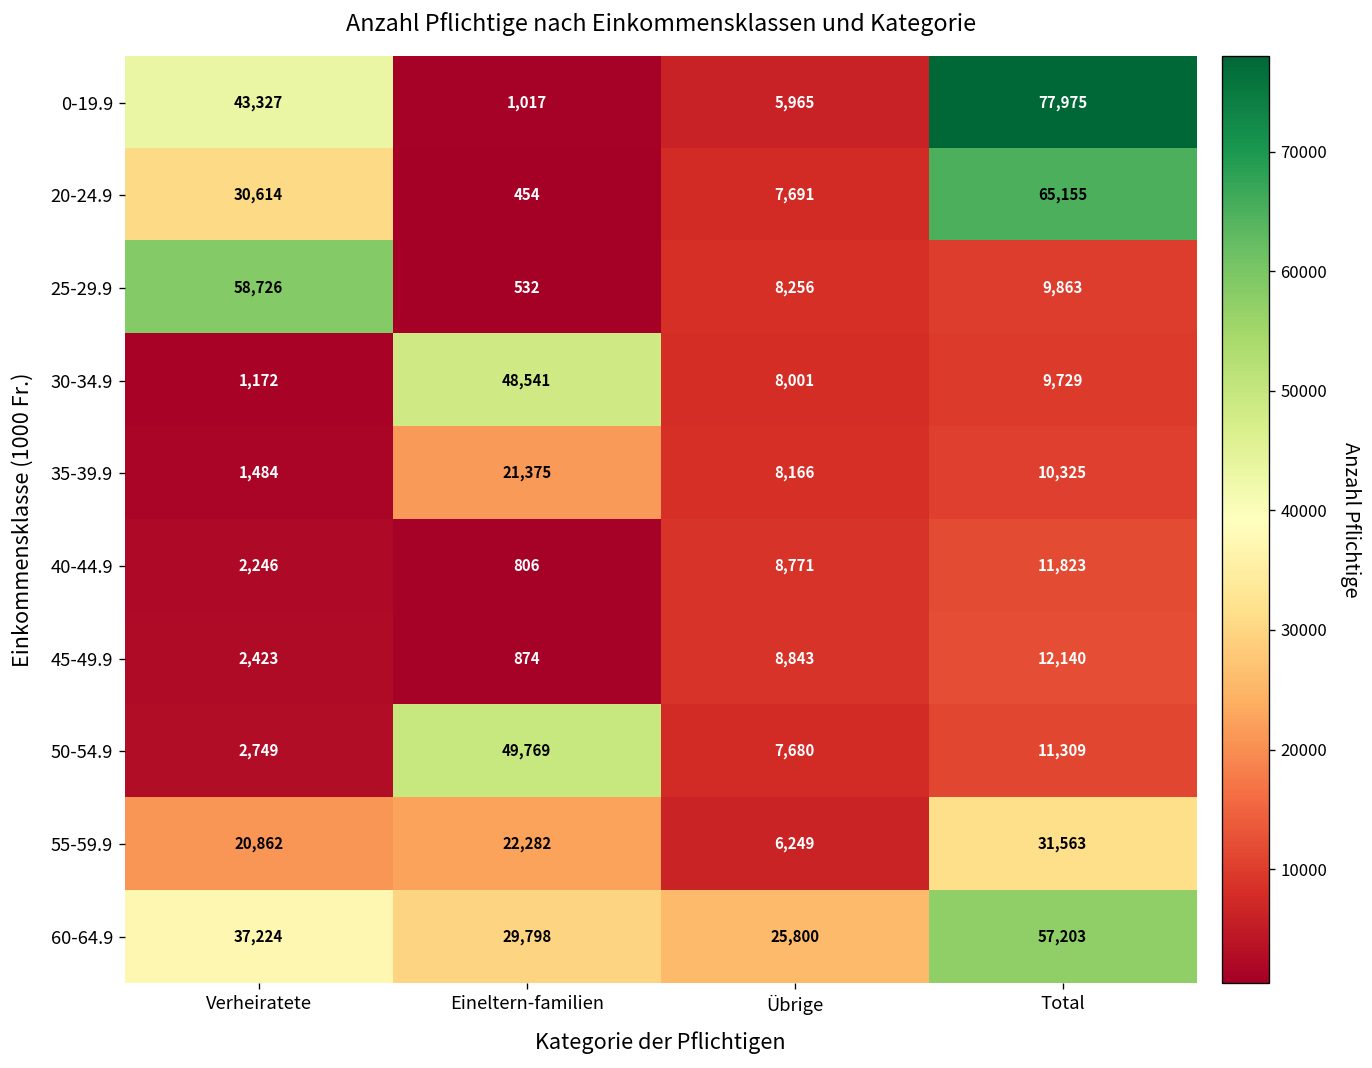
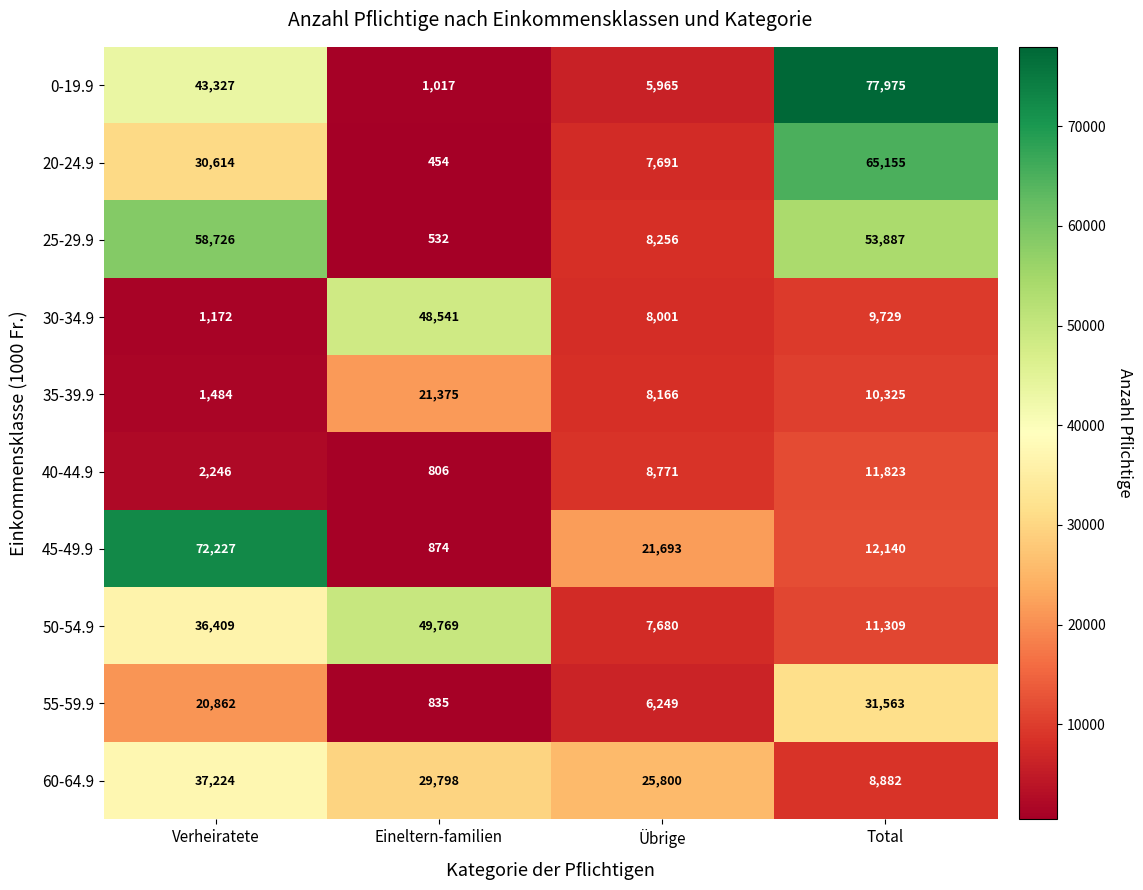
  {
    "0-19.9": {
      "Verheiratete": "43,327",
      "Eineltern-familien": "1,017",
      "Übrige": "5,965",
      "Total": "77,975"
    },
    "20-24.9": {
      "Verheiratete": "30,614",
      "Eineltern-familien": "454",
      "Übrige": "7,691",
      "Total": "65,155"
    },
    "25-29.9": {
      "Verheiratete": "58,726",
      "Eineltern-familien": "532",
      "Übrige": "8,256",
-     "Total": "9,863"
+     "Total": "53,887"
    },
    "30-34.9": {
      "Verheiratete": "1,172",
      "Eineltern-familien": "48,541",
      "Übrige": "8,001",
      "Total": "9,729"
    },
    "35-39.9": {
      "Verheiratete": "1,484",
      "Eineltern-familien": "21,375",
      "Übrige": "8,166",
      "Total": "10,325"
    },
    "40-44.9": {
      "Verheiratete": "2,246",
      "Eineltern-familien": "806",
      "Übrige": "8,771",
      "Total": "11,823"
    },
    "45-49.9": {
-     "Verheiratete": "2,423",
+     "Verheiratete": "72,227",
      "Eineltern-familien": "874",
-     "Übrige": "8,843",
+     "Übrige": "21,693",
      "Total": "12,140"
    },
    "50-54.9": {
-     "Verheiratete": "2,749",
+     "Verheiratete": "36,409",
      "Eineltern-familien": "49,769",
      "Übrige": "7,680",
      "Total": "11,309"
    },
    "55-59.9": {
      "Verheiratete": "20,862",
-     "Eineltern-familien": "22,282",
+     "Eineltern-familien": "835",
      "Übrige": "6,249",
      "Total": "31,563"
    },
    "60-64.9": {
      "Verheiratete": "37,224",
      "Eineltern-familien": "29,798",
      "Übrige": "25,800",
-     "Total": "57,203"
+     "Total": "8,882"
    }
  }
